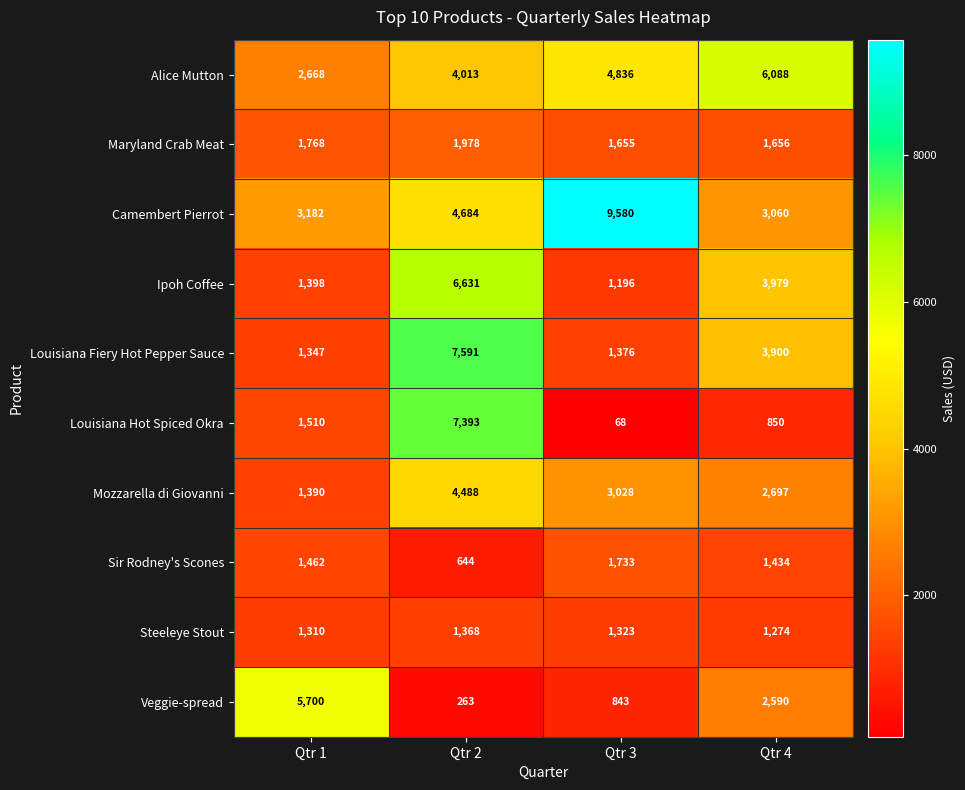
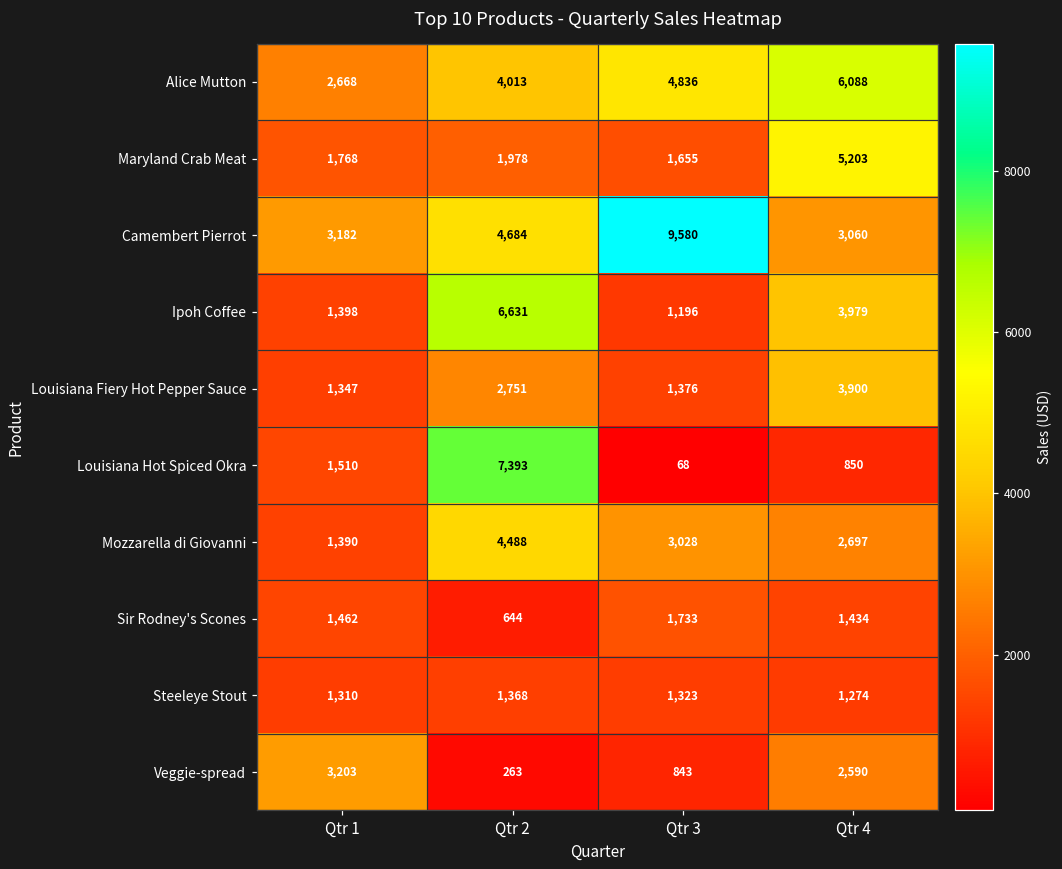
  {
    "Alice Mutton": {
      "Qtr 1": "2,668",
      "Qtr 2": "4,013",
      "Qtr 3": "4,836",
      "Qtr 4": "6,088"
    },
    "Maryland Crab Meat": {
      "Qtr 1": "1,768",
      "Qtr 2": "1,978",
      "Qtr 3": "1,655",
-     "Qtr 4": "1,656"
+     "Qtr 4": "5,203"
    },
    "Camembert Pierrot": {
      "Qtr 1": "3,182",
      "Qtr 2": "4,684",
      "Qtr 3": "9,580",
      "Qtr 4": "3,060"
    },
    "Ipoh Coffee": {
      "Qtr 1": "1,398",
      "Qtr 2": "6,631",
      "Qtr 3": "1,196",
      "Qtr 4": "3,979"
    },
    "Louisiana Fiery Hot Pepper Sauce": {
      "Qtr 1": "1,347",
-     "Qtr 2": "7,591",
+     "Qtr 2": "2,751",
      "Qtr 3": "1,376",
      "Qtr 4": "3,900"
    },
    "Louisiana Hot Spiced Okra": {
      "Qtr 1": "1,510",
      "Qtr 2": "7,393",
      "Qtr 3": "68",
      "Qtr 4": "850"
    },
    "Mozzarella di Giovanni": {
      "Qtr 1": "1,390",
      "Qtr 2": "4,488",
      "Qtr 3": "3,028",
      "Qtr 4": "2,697"
    },
    "Sir Rodney's Scones": {
      "Qtr 1": "1,462",
      "Qtr 2": "644",
      "Qtr 3": "1,733",
      "Qtr 4": "1,434"
    },
    "Steeleye Stout": {
      "Qtr 1": "1,310",
      "Qtr 2": "1,368",
      "Qtr 3": "1,323",
      "Qtr 4": "1,274"
    },
    "Veggie-spread": {
-     "Qtr 1": "5,700",
+     "Qtr 1": "3,203",
      "Qtr 2": "263",
      "Qtr 3": "843",
      "Qtr 4": "2,590"
    }
  }
